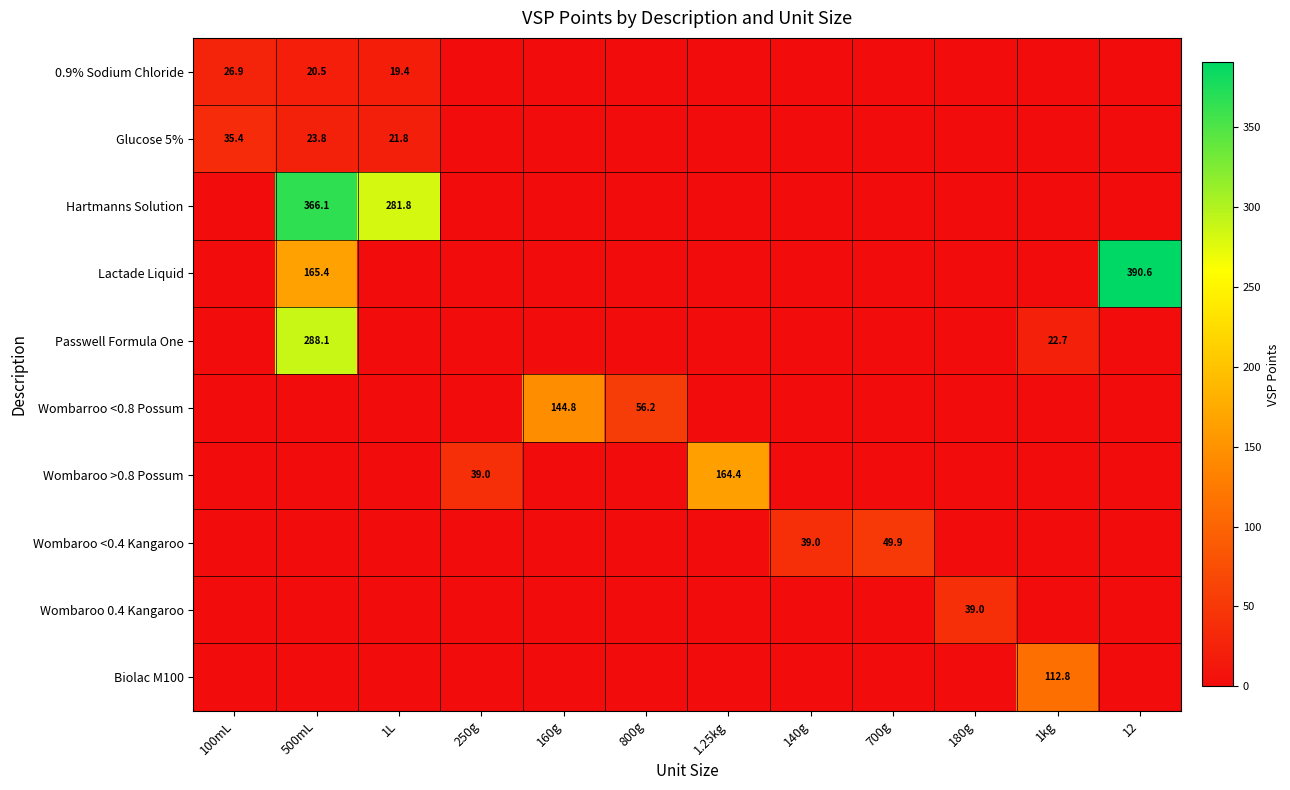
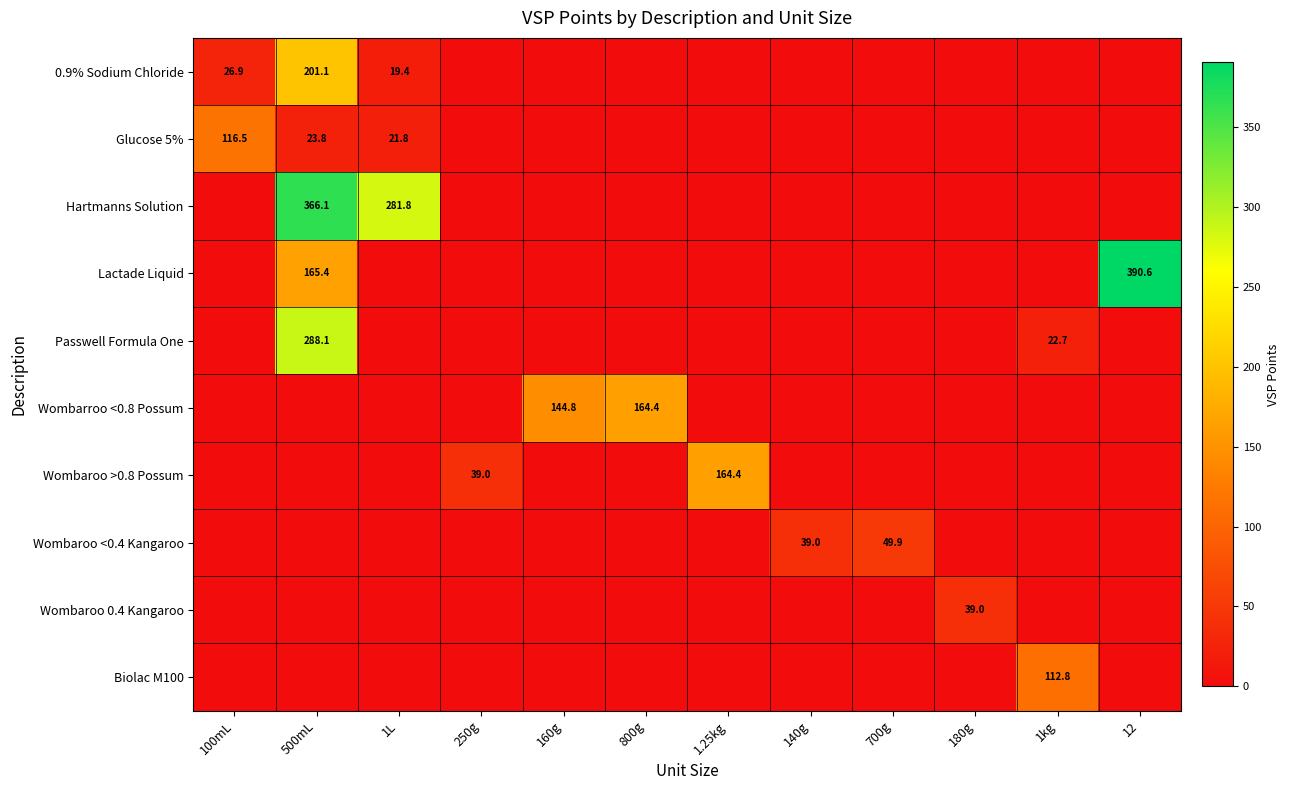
  {
    "0.9% Sodium Chloride": {
      "100mL": 26.9,
-     "500mL": 20.5,
+     "500mL": 201.1,
      "1L": 19.4
    },
    "Glucose 5%": {
-     "100mL": 35.4,
+     "100mL": 116.5,
      "500mL": 23.8,
      "1L": 21.8
    },
    "Hartmanns Solution": {
      "500mL": 366.1,
      "1L": 281.8
    },
    "Lactade Liquid": {
      "500mL": 165.4,
      "12": 390.6
    },
    "Passwell Formula One": {
      "500mL": 288.1,
      "1kg": 22.7
    },
    "Wombarroo <0.8 Possum": {
      "160g": 144.8,
-     "800g": 56.2
+     "800g": 164.4
    },
    "Wombaroo >0.8 Possum": {
      "250g": 39.0,
      "1.25kg": 164.4
    },
    "Wombaroo <0.4 Kangaroo": {
      "140g": 39.0,
      "700g": 49.9
    },
    "Wombaroo 0.4 Kangaroo": {
      "180g": 39.0
    },
    "Biolac M100": {
      "1kg": 112.8
    }
  }
